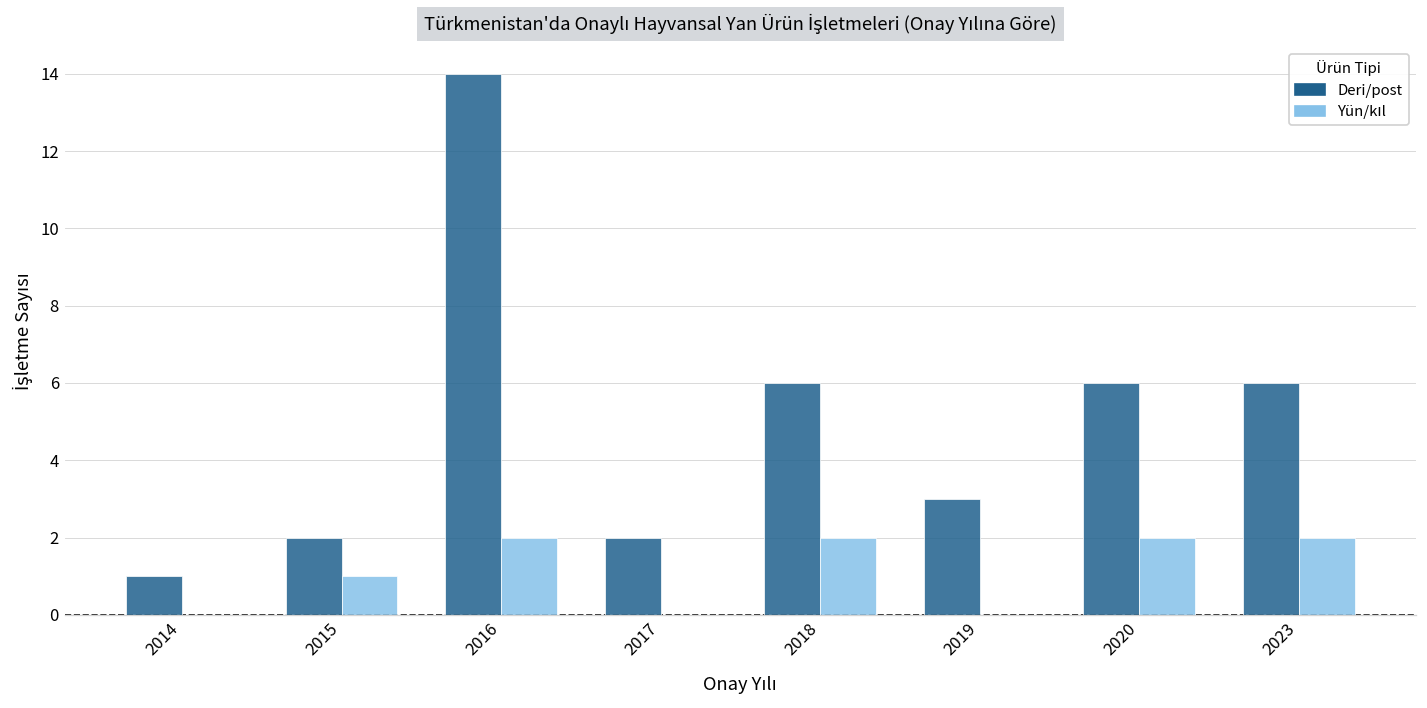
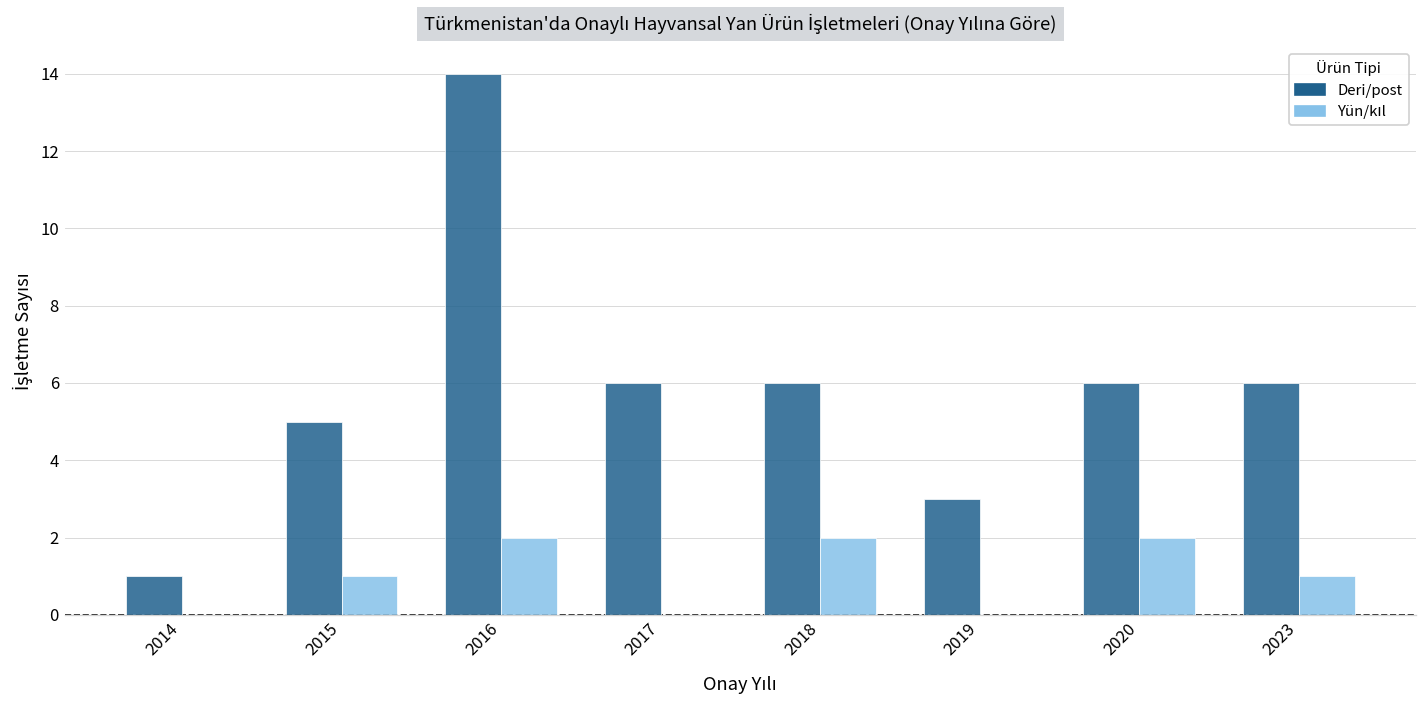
  {
    "Deri/post": {
      "2014": 1,
-     "2015": 2,
+     "2015": 5,
      "2016": 14,
-     "2017": 2,
+     "2017": 6,
      "2018": 6,
      "2019": 3,
      "2020": 6,
      "2023": 6
    },
    "Yün/kıl": {
      "2014": 0,
      "2015": 1,
      "2016": 2,
      "2017": 0,
      "2018": 2,
      "2019": 0,
      "2020": 2,
-     "2023": 2
+     "2023": 1
    }
  }
